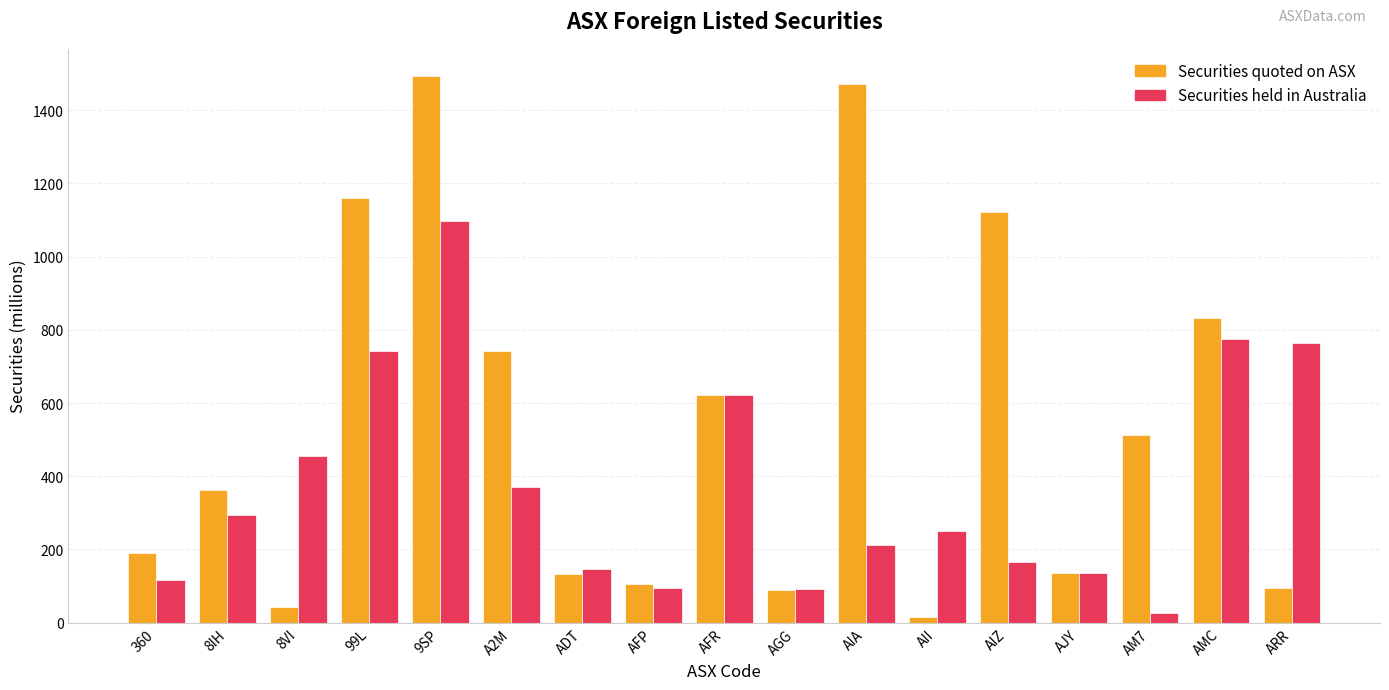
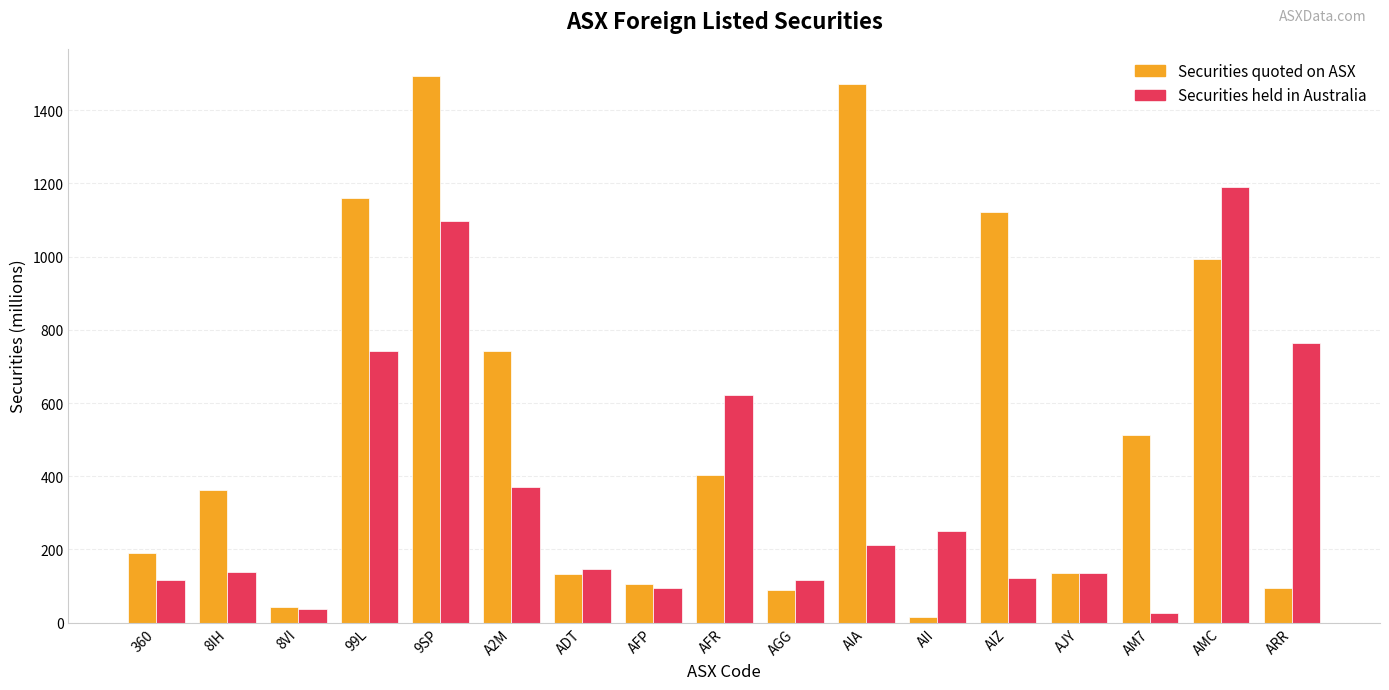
  {
    "Securities quoted on ASX": {
      "360": 190,
      "8IH": 360,
      "8VI": 40,
      "99L": 1160,
      "9SP": 1490,
      "A2M": 740,
      "ADT": 130,
      "AFP": 100,
-     "AFR": 620,
+     "AFR": 400,
      "AGG": 90,
      "AIA": 1470,
      "AII": 20,
      "AIZ": 1120,
      "AJY": 140,
      "AM7": 510,
-     "AMC": 830,
+     "AMC": 990,
      "ARR": 90
    },
    "Securities held in Australia": {
      "360": 110,
-     "8IH": 290,
-     "8VI": 460,
+     "8IH": 140,
+     "8VI": 40,
      "99L": 740,
      "9SP": 1100,
      "A2M": 370,
      "ADT": 150,
      "AFP": 100,
      "AFR": 620,
-     "AGG": 90,
+     "AGG": 120,
      "AIA": 210,
      "AII": 250,
-     "AIZ": 160,
+     "AIZ": 120,
      "AJY": 140,
      "AM7": 30,
-     "AMC": 770,
+     "AMC": 1190,
      "ARR": 760
    }
  }
